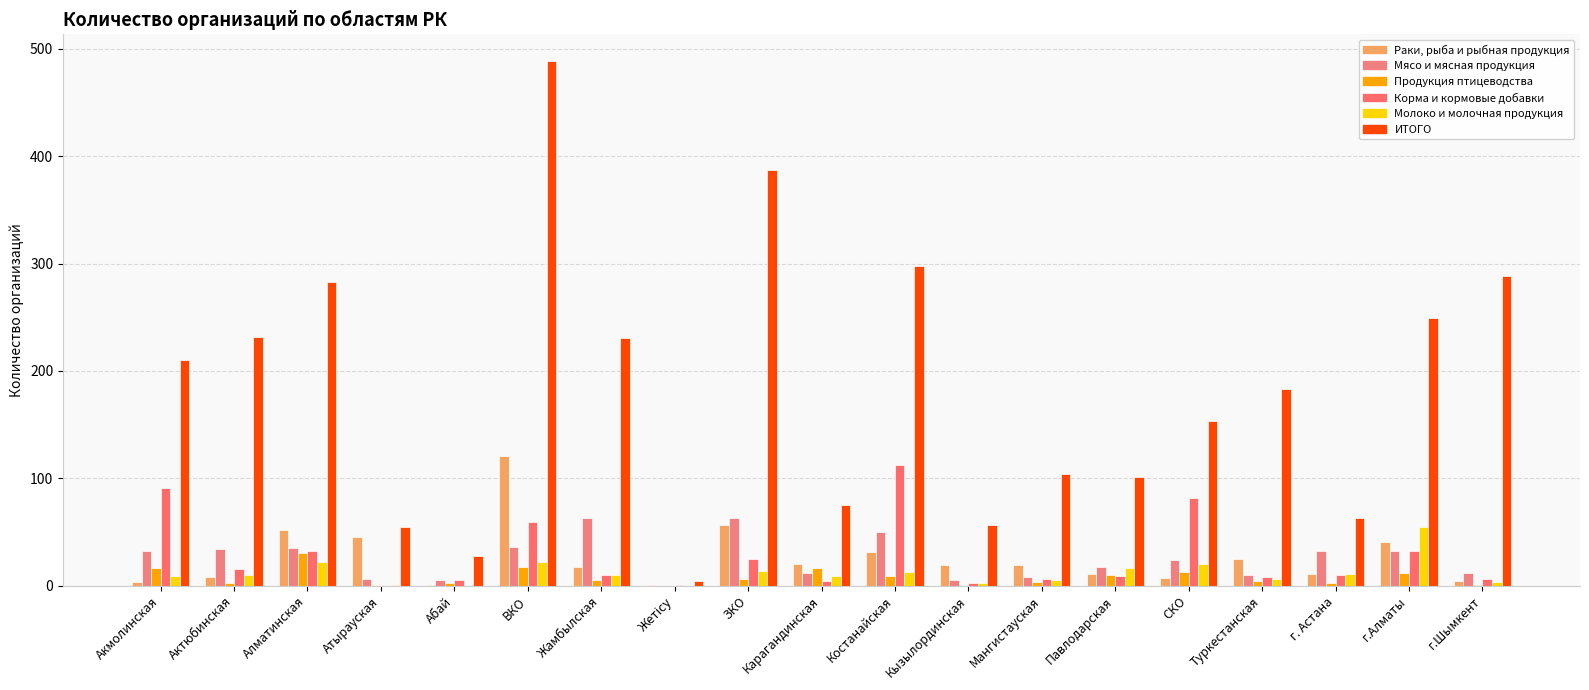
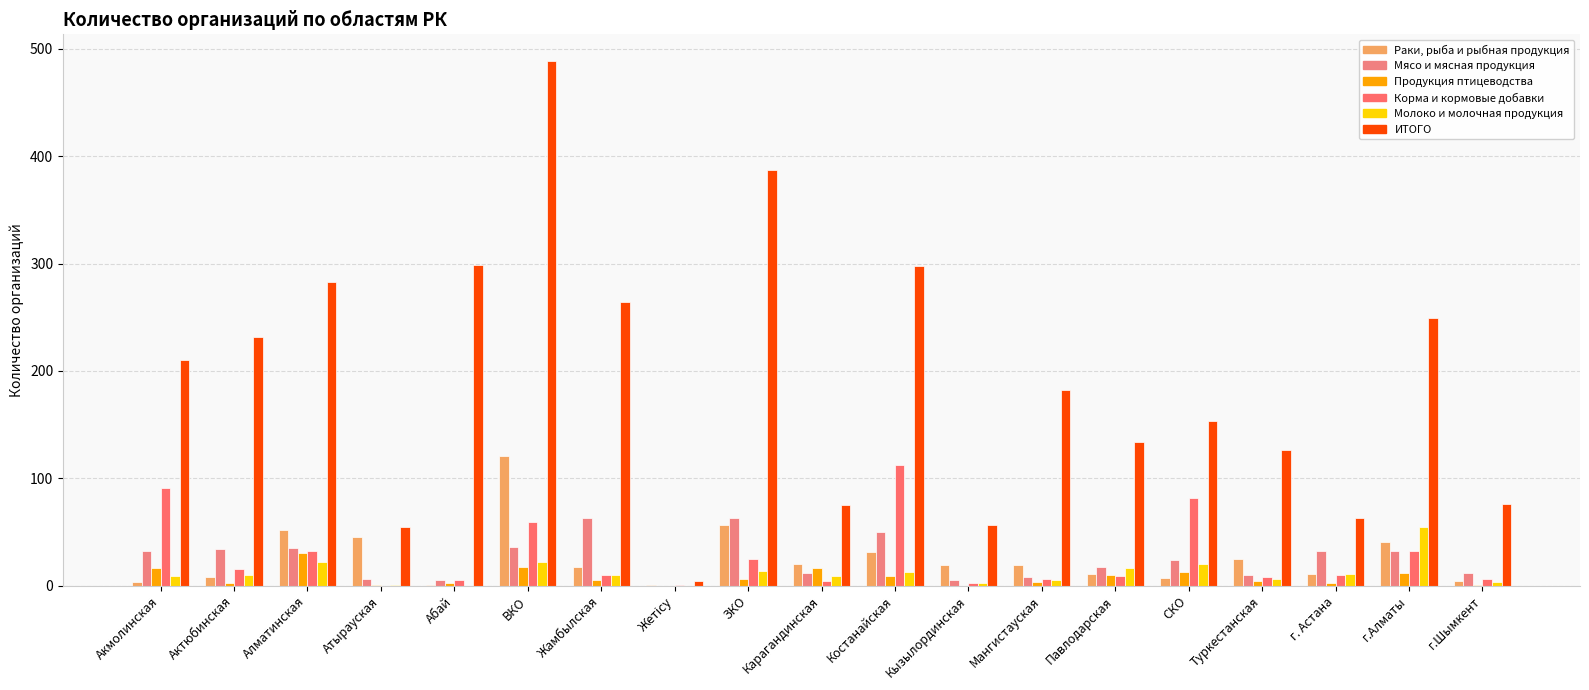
  {
    "ИТОГО": {
      "Акмолинская": 210,
      "Актюбинская": 232,
      "Алматинская": 283,
      "Атырауская": 55,
-     "Абай": 28,
+     "Абай": 299,
      "ВКО": 489,
-     "Жамбылская": 231,
+     "Жамбылская": 264,
      "Жетісу": 4,
      "ЗКО": 387,
      "Карагандинская": 75,
      "Костанайская": 298,
      "Кызылординская": 56,
-     "Мангистауская": 104,
-     "Павлодарская": 101,
+     "Мангистауская": 182,
+     "Павлодарская": 134,
      "СКО": 153,
-     "Туркестанская": 183,
+     "Туркестанская": 126,
      "г. Астана": 63,
      "г.Алматы": 249,
-     "г.Шымкент": 288
+     "г.Шымкент": 76
    }
  }
